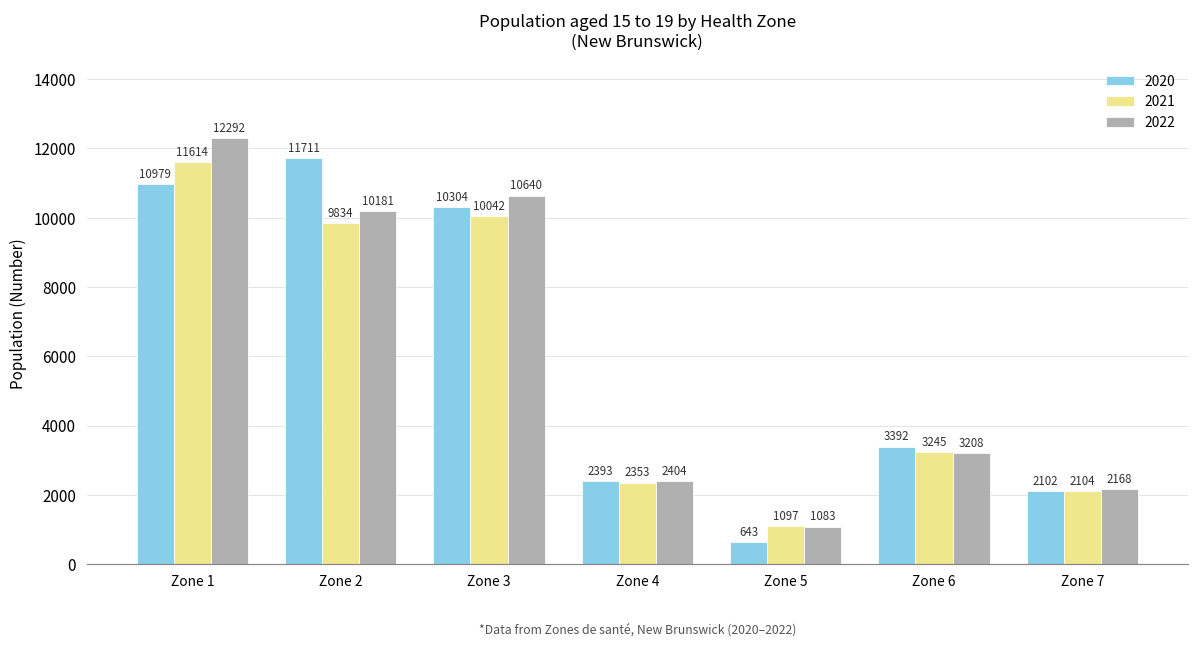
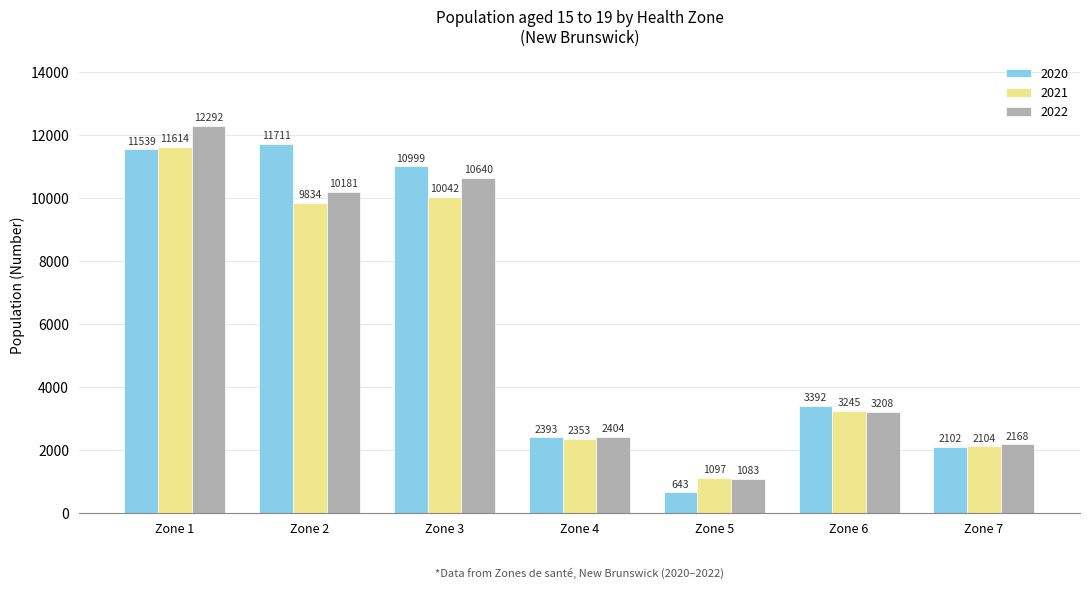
  {
    "2020": {
-     "Zone 1": 10979,
+     "Zone 1": 11539,
      "Zone 2": 11711,
-     "Zone 3": 10304,
+     "Zone 3": 10999,
      "Zone 4": 2393,
      "Zone 5": 643,
      "Zone 6": 3392,
      "Zone 7": 2102
    },
    "2021": {
      "Zone 1": 11614,
      "Zone 2": 9834,
      "Zone 3": 10042,
      "Zone 4": 2353,
      "Zone 5": 1097,
      "Zone 6": 3245,
      "Zone 7": 2104
    },
    "2022": {
      "Zone 1": 12292,
      "Zone 2": 10181,
      "Zone 3": 10640,
      "Zone 4": 2404,
      "Zone 5": 1083,
      "Zone 6": 3208,
      "Zone 7": 2168
    }
  }
